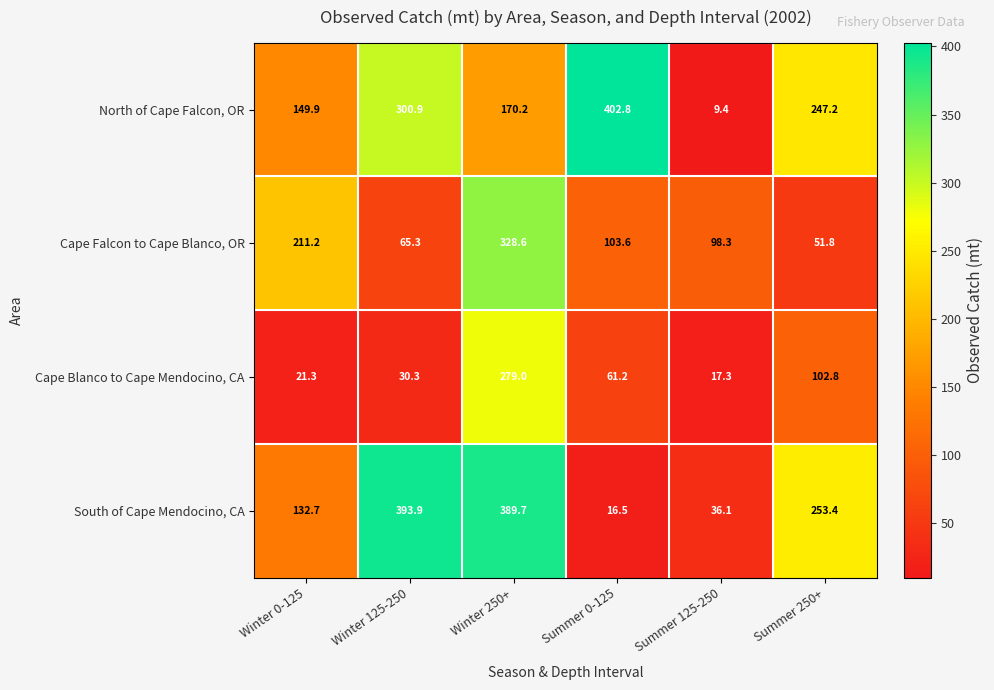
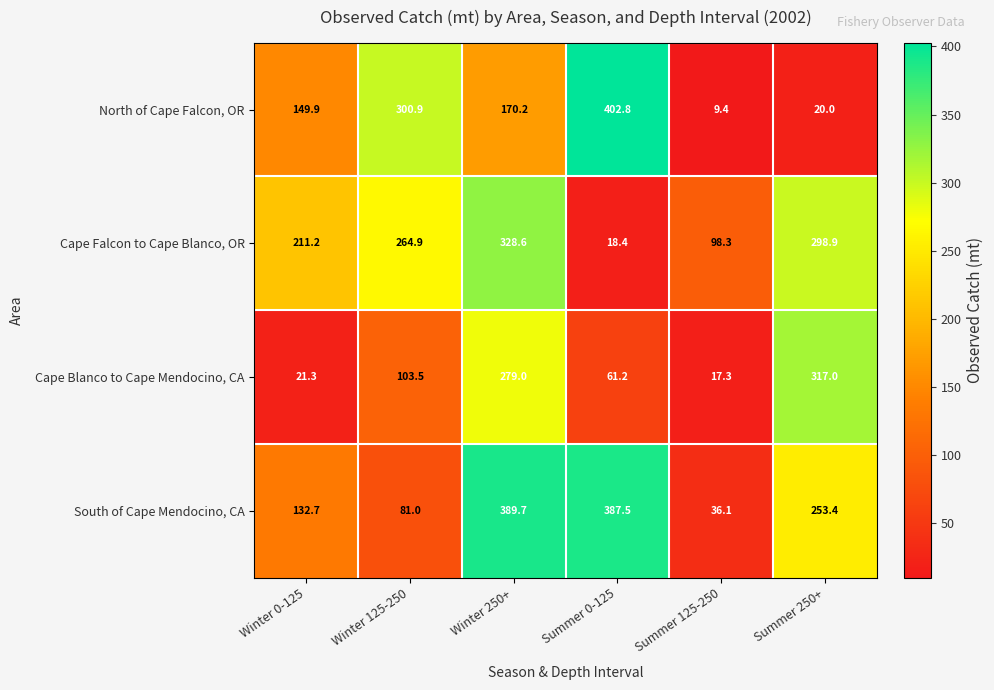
  {
    "North of Cape Falcon, OR": {
      "Winter 0-125": 149.9,
      "Winter 125-250": 300.9,
      "Winter 250+": 170.2,
      "Summer 0-125": 402.8,
      "Summer 125-250": 9.4,
-     "Summer 250+": 247.2
+     "Summer 250+": 20.0
    },
    "Cape Falcon to Cape Blanco, OR": {
      "Winter 0-125": 211.2,
-     "Winter 125-250": 65.3,
+     "Winter 125-250": 264.9,
      "Winter 250+": 328.6,
-     "Summer 0-125": 103.6,
+     "Summer 0-125": 18.4,
      "Summer 125-250": 98.3,
-     "Summer 250+": 51.8
+     "Summer 250+": 298.9
    },
    "Cape Blanco to Cape Mendocino, CA": {
      "Winter 0-125": 21.3,
-     "Winter 125-250": 30.3,
+     "Winter 125-250": 103.5,
      "Winter 250+": 279.0,
      "Summer 0-125": 61.2,
      "Summer 125-250": 17.3,
-     "Summer 250+": 102.8
+     "Summer 250+": 317.0
    },
    "South of Cape Mendocino, CA": {
      "Winter 0-125": 132.7,
-     "Winter 125-250": 393.9,
+     "Winter 125-250": 81.0,
      "Winter 250+": 389.7,
-     "Summer 0-125": 16.5,
+     "Summer 0-125": 387.5,
      "Summer 125-250": 36.1,
      "Summer 250+": 253.4
    }
  }
